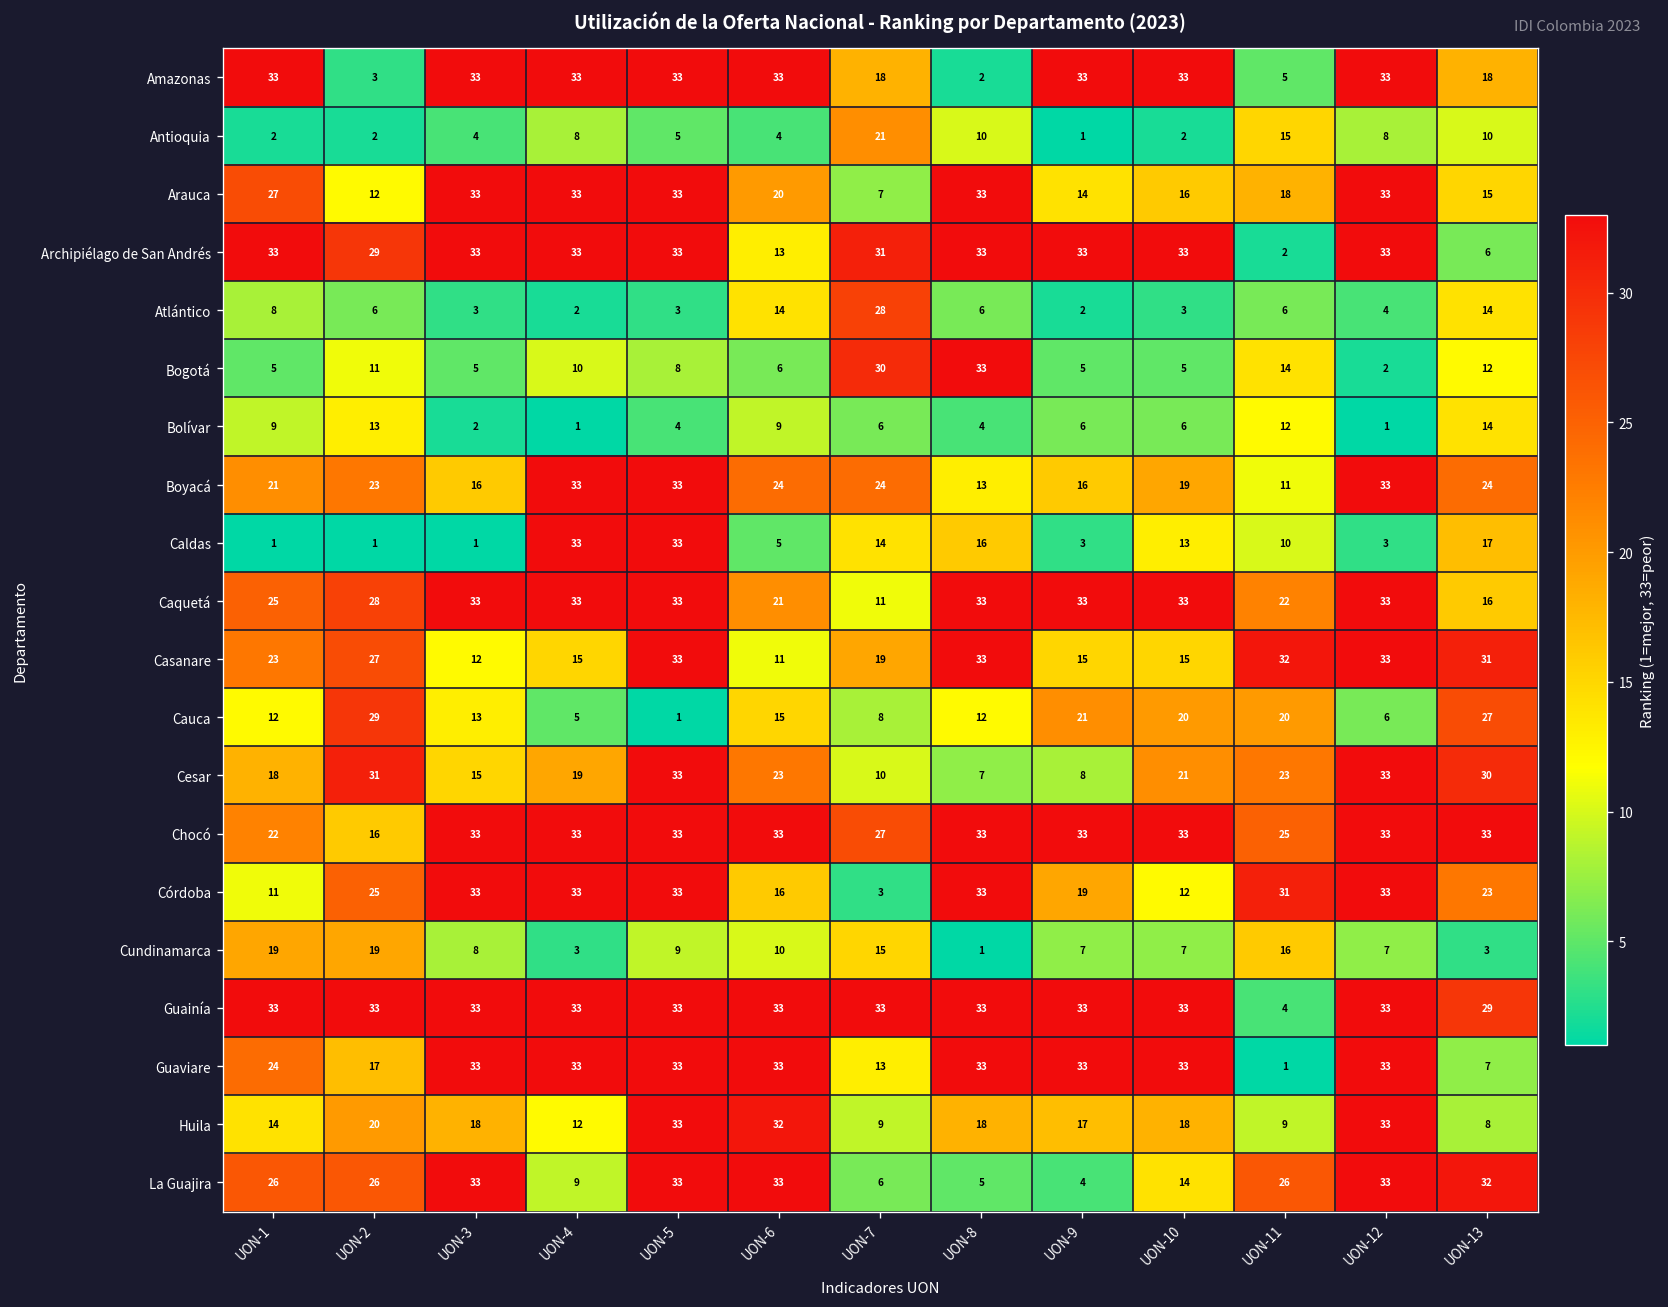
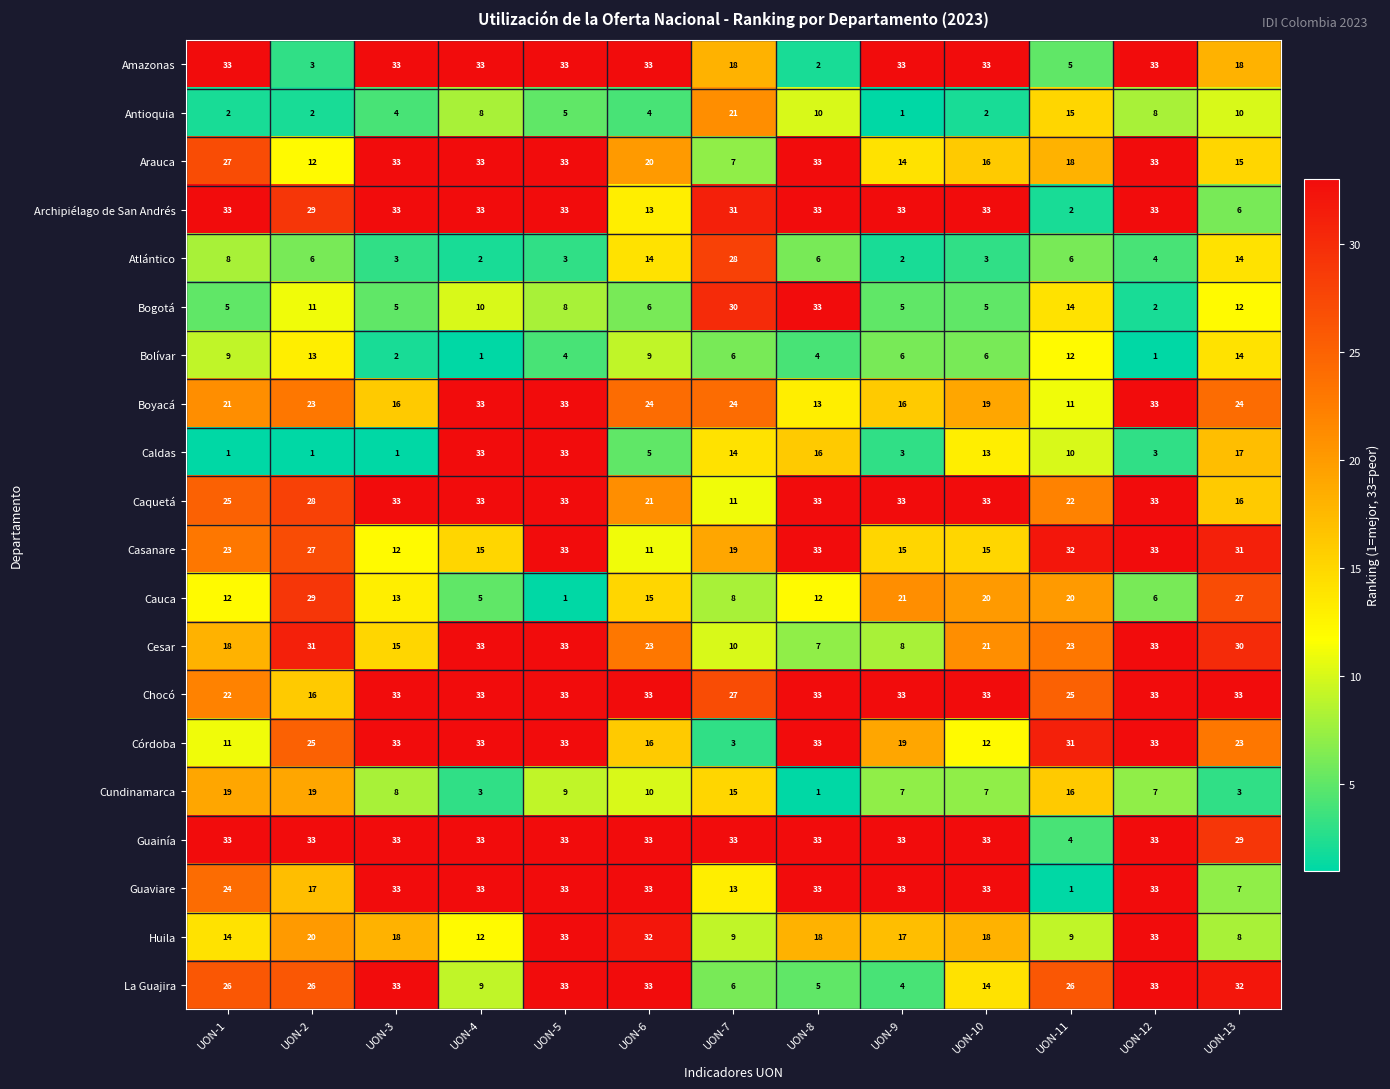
  {
    "Cesar": {
      "UON-1": 18,
      "UON-2": 31,
      "UON-3": 15,
-     "UON-4": 19,
+     "UON-4": 33,
      "UON-5": 33,
      "UON-6": 23,
      "UON-7": 10,
      "UON-8": 7,
      "UON-9": 8,
      "UON-10": 21,
      "UON-11": 23,
      "UON-12": 33,
      "UON-13": 30
    }
  }
